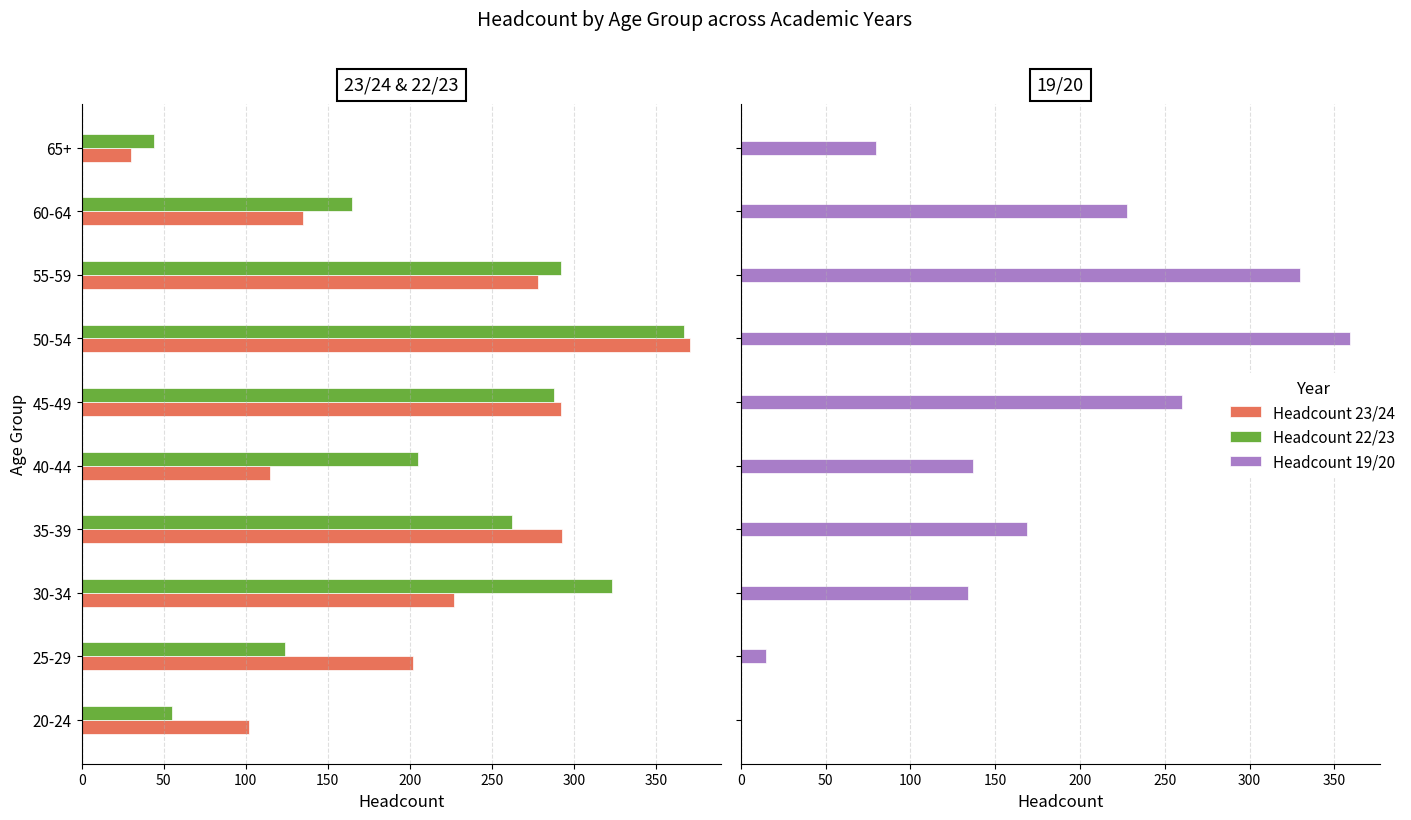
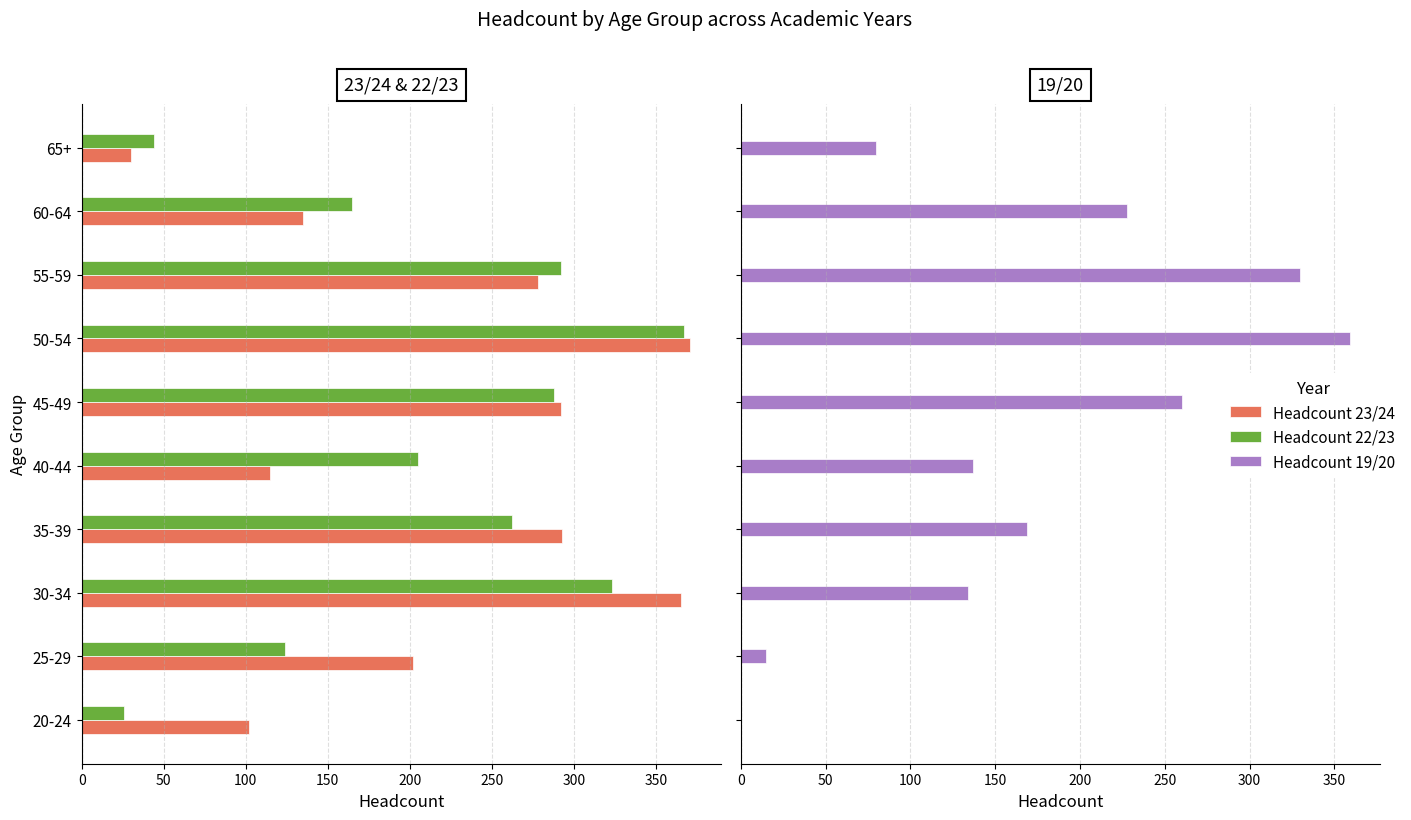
  {
    "23/24 & 22/23": {
      "Headcount 23/24": {
        "65+": 30,
        "60-64": 135,
        "55-59": 278,
        "50-54": 371,
        "45-49": 292,
        "40-44": 115,
        "35-39": 293,
-       "30-34": 227,
+       "30-34": 365,
        "25-29": 202,
        "20-24": 102
      },
      "Headcount 22/23": {
        "65+": 44,
        "60-64": 165,
        "55-59": 292,
        "50-54": 367,
        "45-49": 288,
        "40-44": 205,
        "35-39": 262,
        "30-34": 323,
        "25-29": 124,
-       "20-24": 55
+       "20-24": 26
      }
    }
  }
